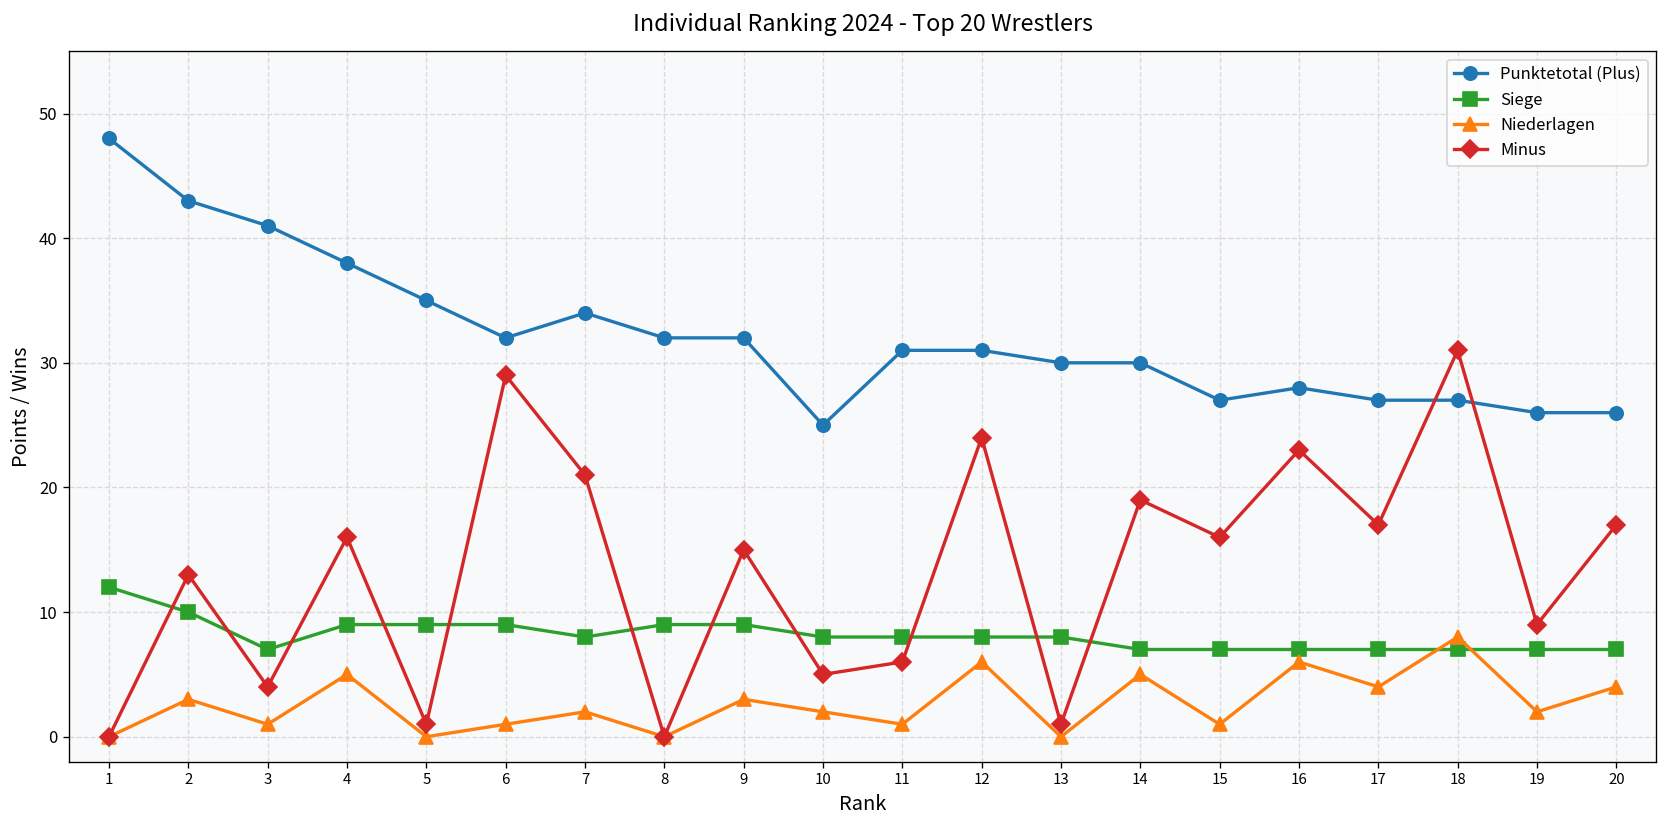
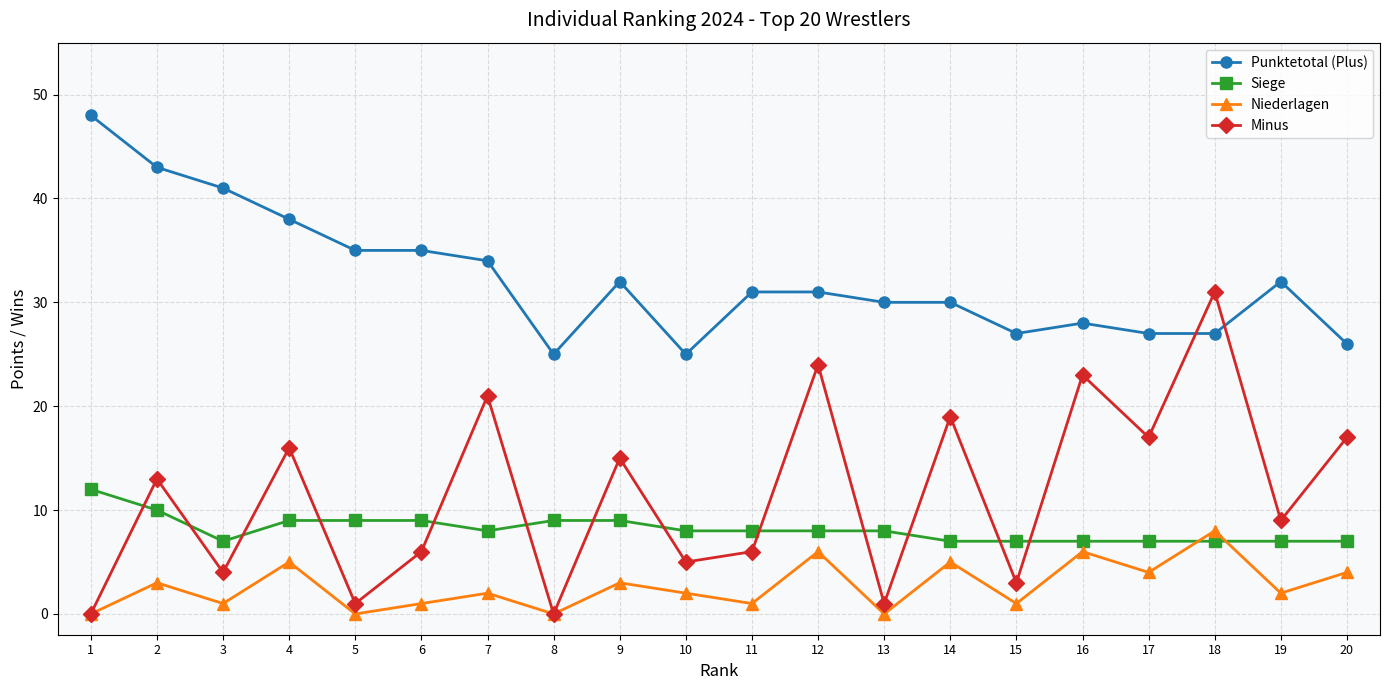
  {
    "Punktetotal (Plus)": {
      "1": 48,
      "2": 43,
      "3": 41,
      "4": 38,
      "5": 35,
-     "6": 32,
+     "6": 35,
      "7": 34,
-     "8": 32,
+     "8": 25,
      "9": 32,
      "10": 25,
      "11": 31,
      "12": 31,
      "13": 30,
      "14": 30,
      "15": 27,
      "16": 28,
      "17": 27,
      "18": 27,
-     "19": 26,
+     "19": 32,
      "20": 26
    },
    "Siege": {
      "1": 12,
      "2": 10,
      "3": 7,
      "4": 9,
      "5": 9,
      "6": 9,
      "7": 8,
      "8": 9,
      "9": 9,
      "10": 8,
      "11": 8,
      "12": 8,
      "13": 8,
      "14": 7,
      "15": 7,
      "16": 7,
      "17": 7,
      "18": 7,
      "19": 7,
      "20": 7
    },
    "Niederlagen": {
      "2": 3,
      "3": 1,
      "4": 5,
      "5": 0,
      "6": 1,
      "7": 2,
      "9": 3,
      "10": 2,
      "11": 1,
      "12": 6,
      "13": 0,
      "14": 5,
      "15": 1,
      "16": 6,
      "17": 4,
      "18": 8,
      "19": 2,
      "20": 4
    },
    "Minus": {
      "2": 13,
      "3": 4,
      "4": 16,
      "5": 1,
-     "6": 29,
+     "6": 6,
      "7": 21,
      "9": 15,
      "10": 5,
      "11": 6,
      "12": 24,
      "13": 1,
      "14": 19,
-     "15": 16,
+     "15": 3,
      "16": 23,
      "17": 17,
      "18": 31,
      "19": 9,
      "20": 17
    }
  }
